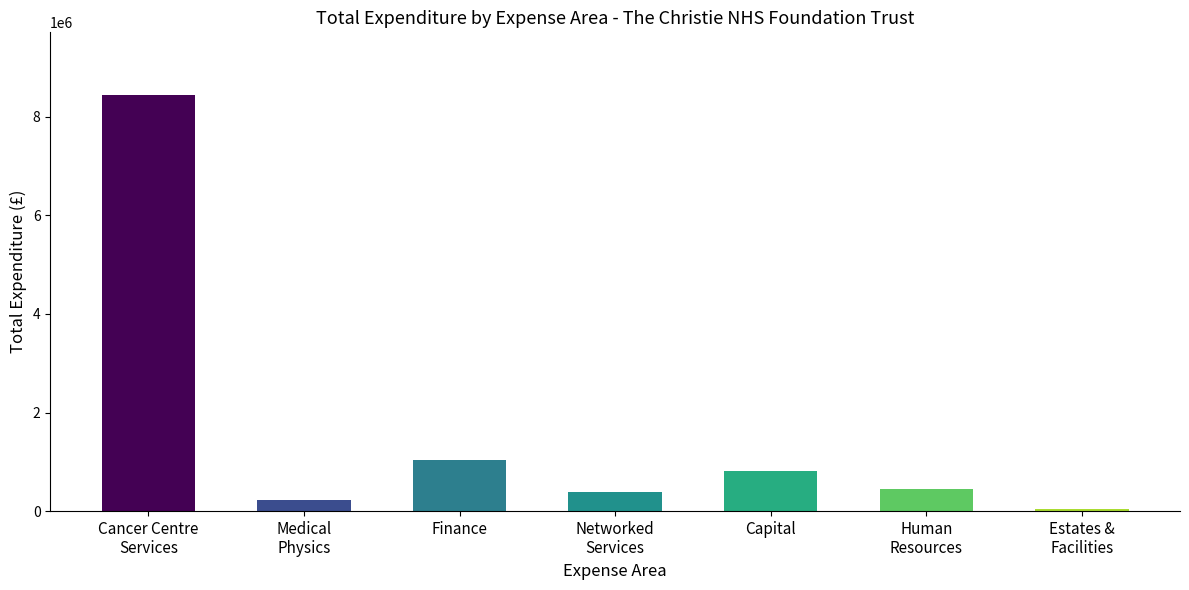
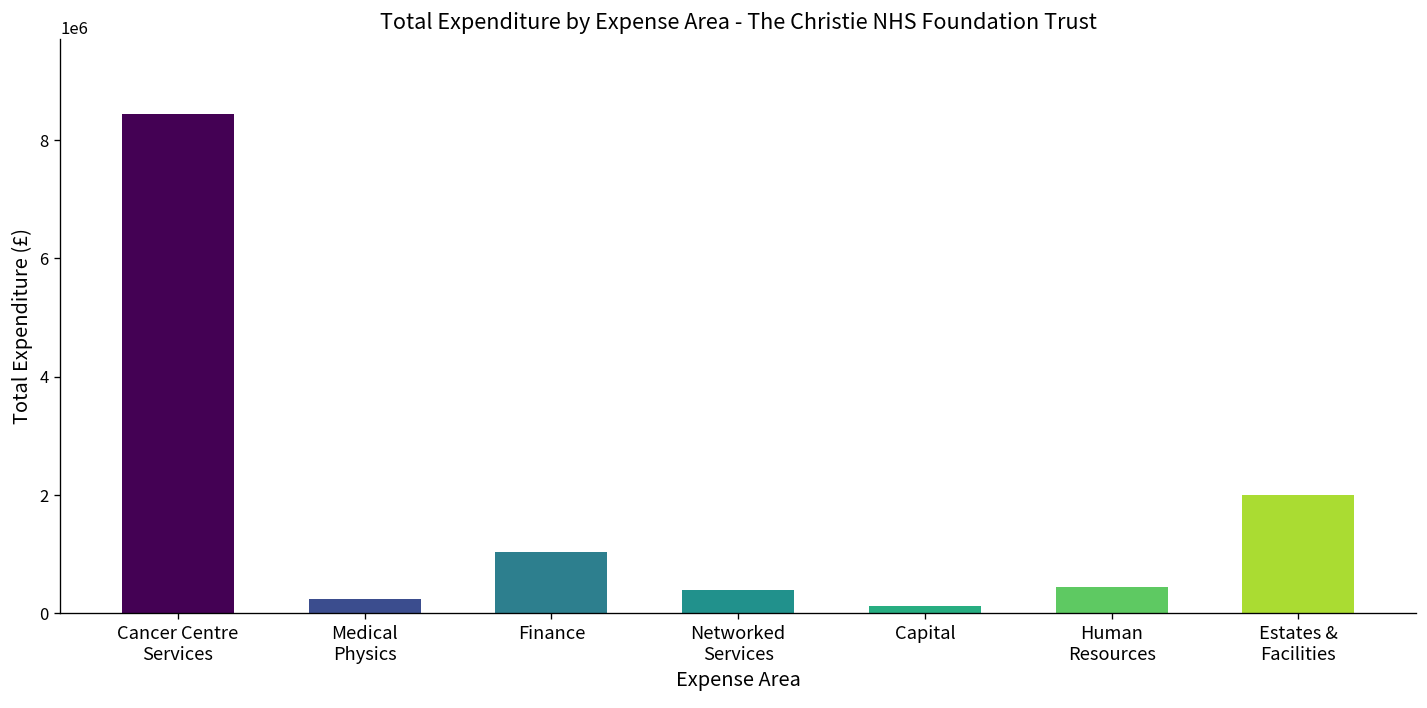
  {
    "Cancer Centre Services": 8400000,
    "Medical Physics": 200000,
    "Finance": 1000000,
    "Networked Services": 400000,
-   "Capital": 800000,
+   "Capital": 100000,
    "Human Resources": 400000,
-   "Estates & Facilities": 0
+   "Estates & Facilities": 2000000
  }
